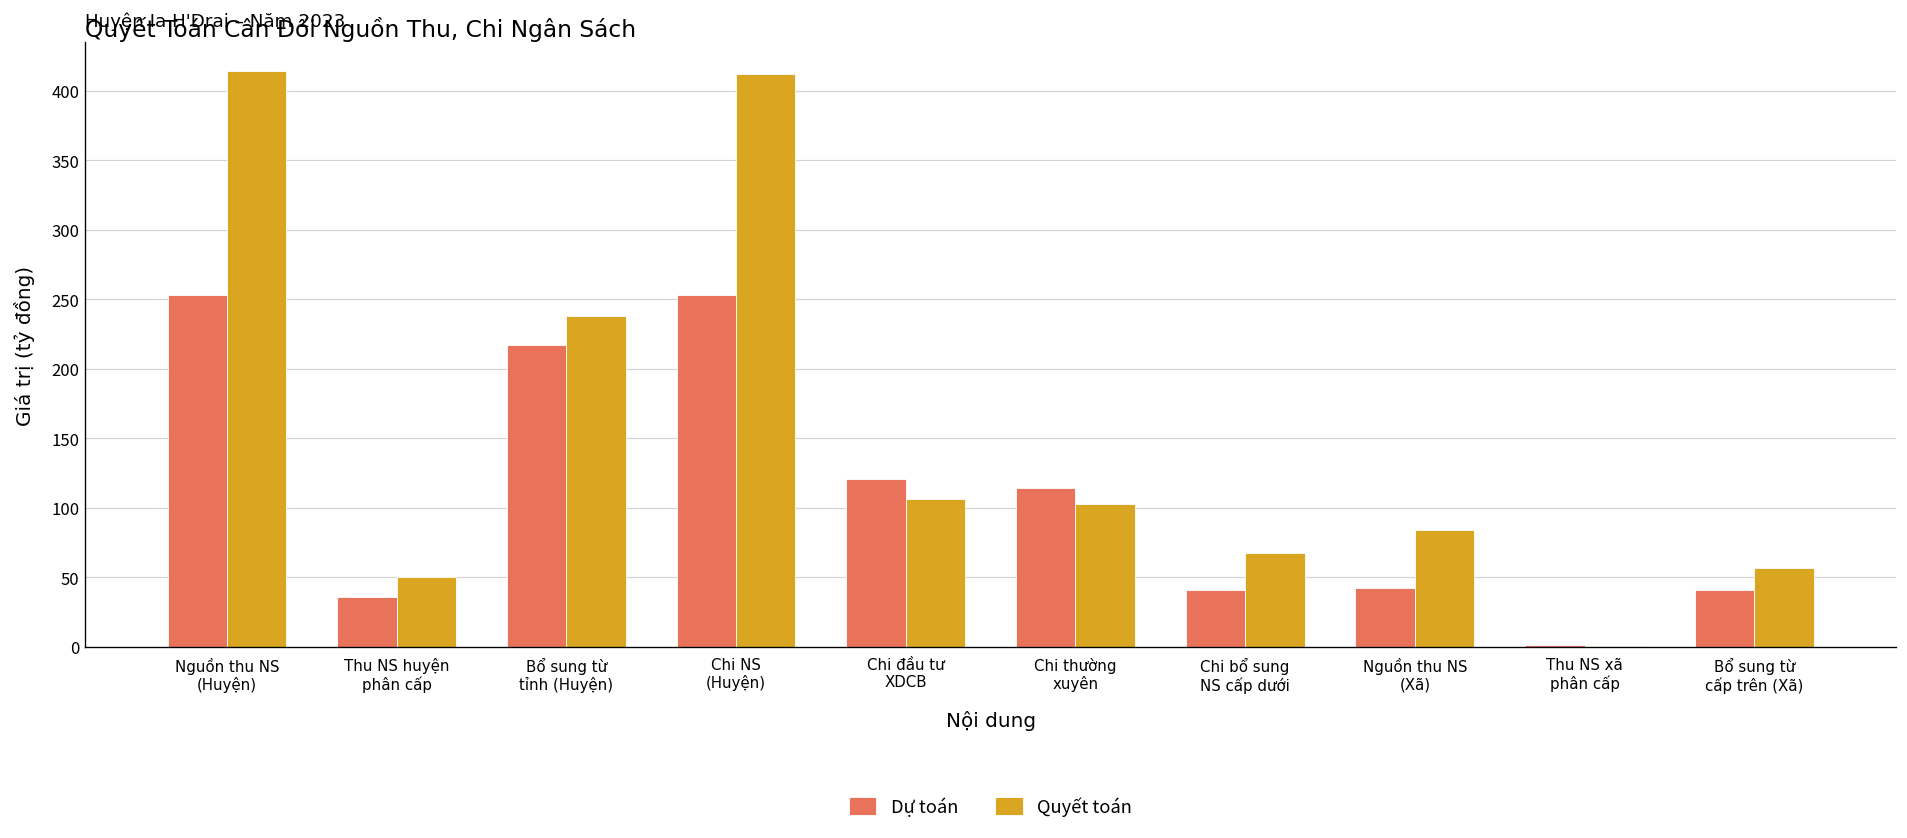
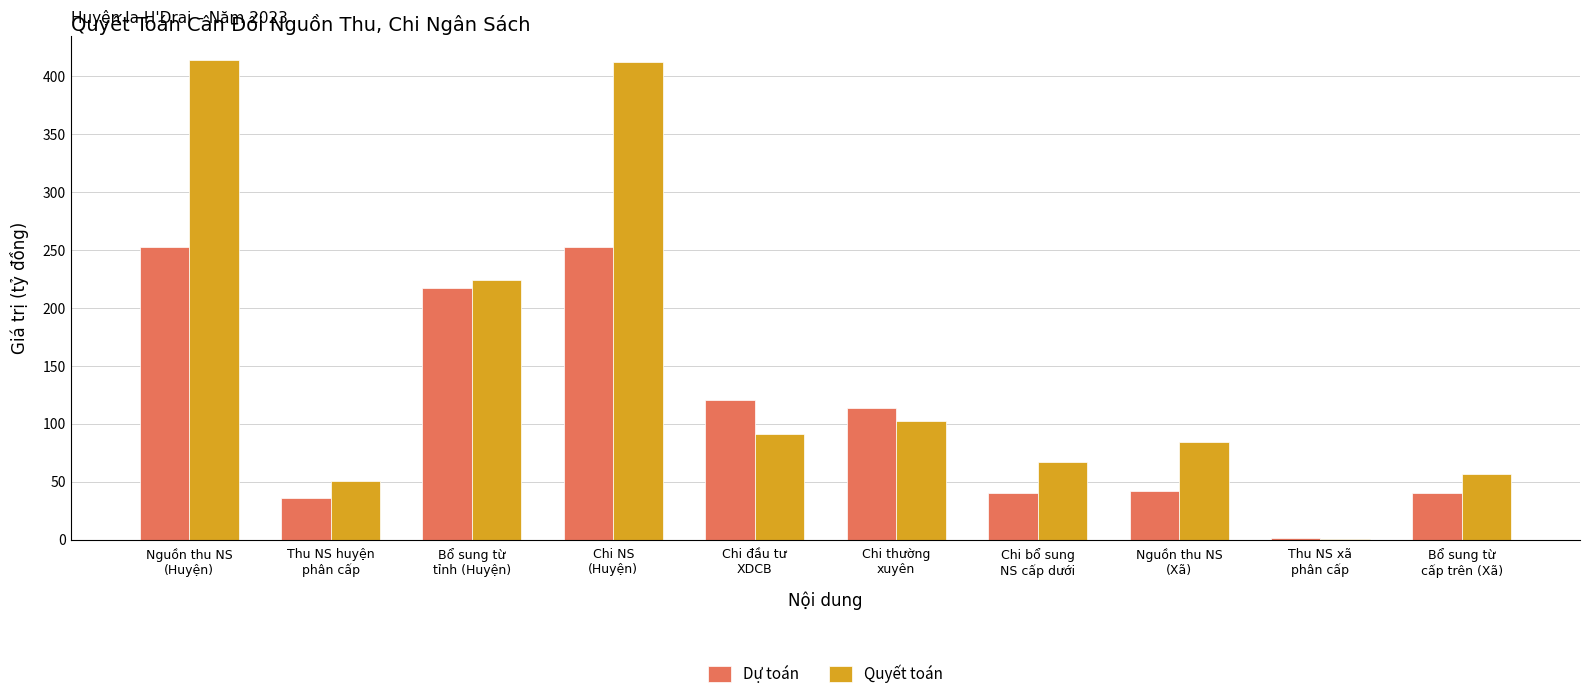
  {
    "Dự toán": {
      "Nguồn thu NS (Huyện)": 253,
      "Thu NS huyện phân cấp": 36,
      "Bổ sung từ tỉnh (Huyện)": 217,
      "Chi NS (Huyện)": 253,
      "Chi đầu tư XDCB": 121,
      "Chi thường xuyên": 114,
      "Chi bổ sung NS cấp dưới": 41,
      "Nguồn thu NS (Xã)": 42,
      "Bổ sung từ cấp trên (Xã)": 41
    },
    "Quyết toán": {
      "Nguồn thu NS (Huyện)": 414,
      "Thu NS huyện phân cấp": 50,
-     "Bổ sung từ tỉnh (Huyện)": 238,
+     "Bổ sung từ tỉnh (Huyện)": 224,
      "Chi NS (Huyện)": 413,
-     "Chi đầu tư XDCB": 107,
+     "Chi đầu tư XDCB": 91,
      "Chi thường xuyên": 103,
      "Chi bổ sung NS cấp dưới": 68,
      "Nguồn thu NS (Xã)": 84,
      "Bổ sung từ cấp trên (Xã)": 57
    }
  }
